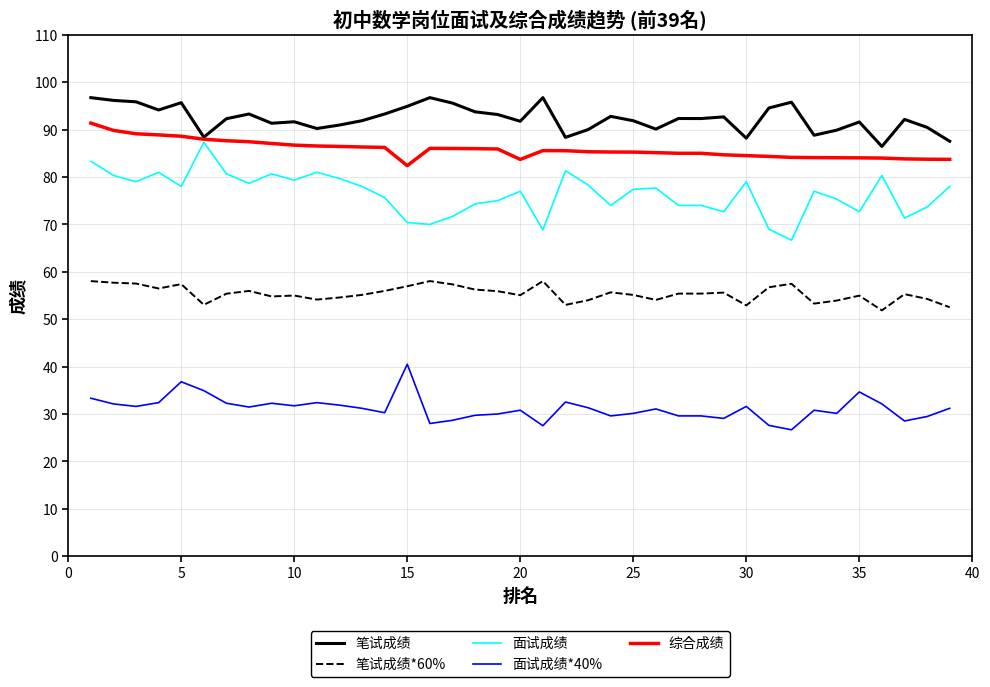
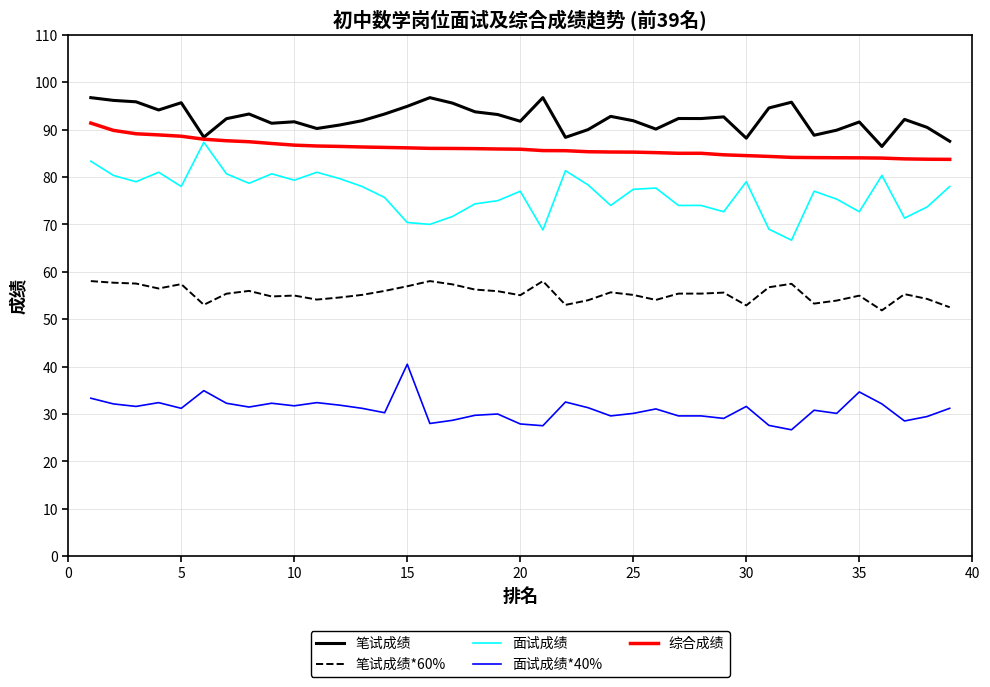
  {
    "面试成绩": {
      "5": 78,
      "10": 79,
      "15": 70,
      "20": 77,
      "25": 77,
      "30": 79,
      "35": 73
    },
    "面试成绩*40%": {
-     "5": 37,
+     "5": 31,
      "10": 32,
      "15": 41,
-     "20": 31,
+     "20": 28,
      "25": 30,
      "30": 32,
      "35": 35
    },
    "综合成绩": {
      "5": 89,
      "10": 87,
-     "15": 82,
-     "20": 84,
+     "15": 86,
+     "20": 86,
      "25": 85,
      "30": 85,
      "35": 84
    }
  }
